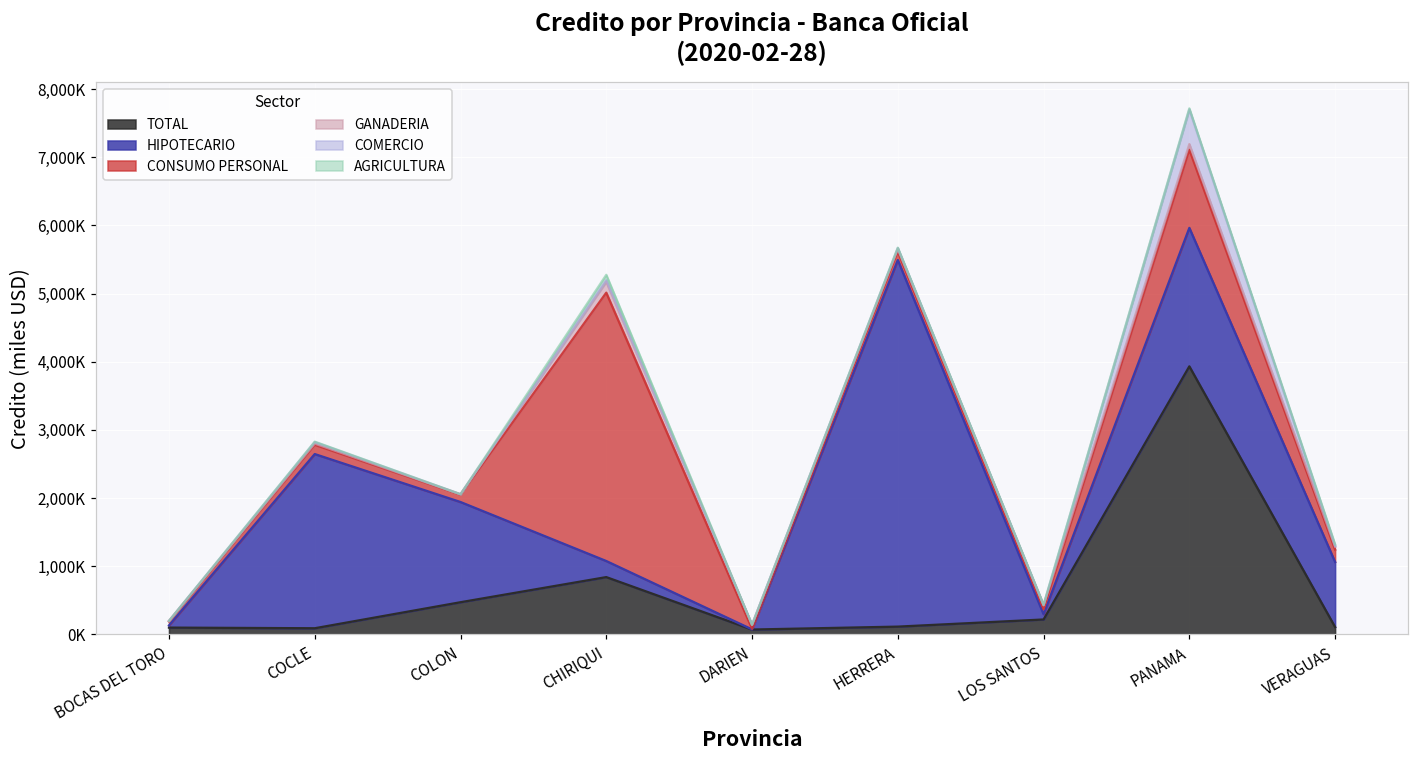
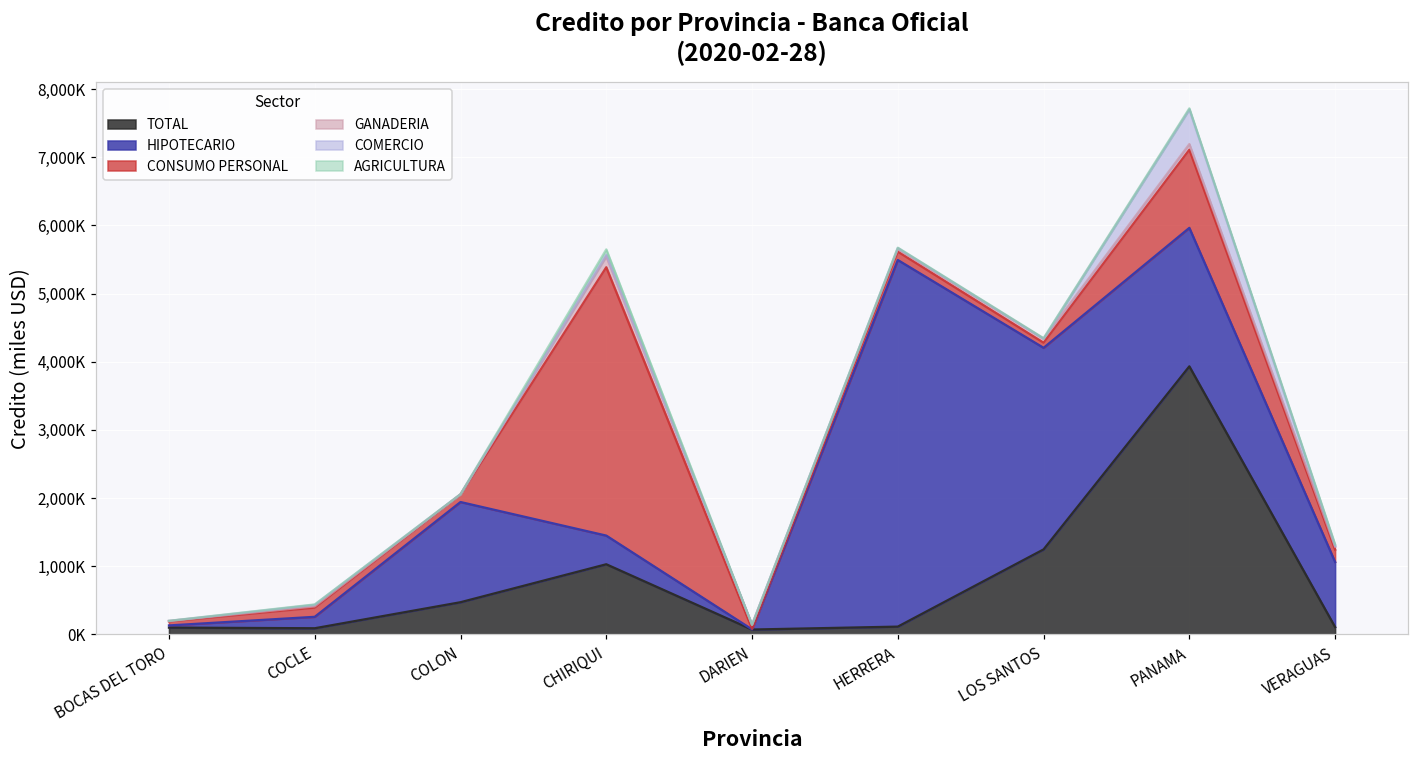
  {
    "TOTAL": {
      "COCLE": "100,000",
      "COLON": "500,000",
-     "CHIRIQUI": "800,000",
+     "CHIRIQUI": "1,000,000",
      "HERRERA": "100,000",
-     "LOS SANTOS": "200,000",
+     "LOS SANTOS": "1,200,000",
      "PANAMA": "3,900,000",
      "VERAGUAS": "100,000"
    },
    "HIPOTECARIO": {
-     "COCLE": "2,600,000",
+     "COCLE": "200,000",
      "COLON": "1,500,000",
-     "CHIRIQUI": "200,000",
+     "CHIRIQUI": "400,000",
      "HERRERA": "5,400,000",
-     "LOS SANTOS": "100,000",
+     "LOS SANTOS": "3,000,000",
      "PANAMA": "2,000,000",
      "VERAGUAS": "1,000,000"
    },
    "CONSUMO PERSONAL": {
      "CHIRIQUI": "3,900,000",
      "LOS SANTOS": "100,000",
      "PANAMA": "1,100,000",
      "VERAGUAS": "200,000"
    }
  }
